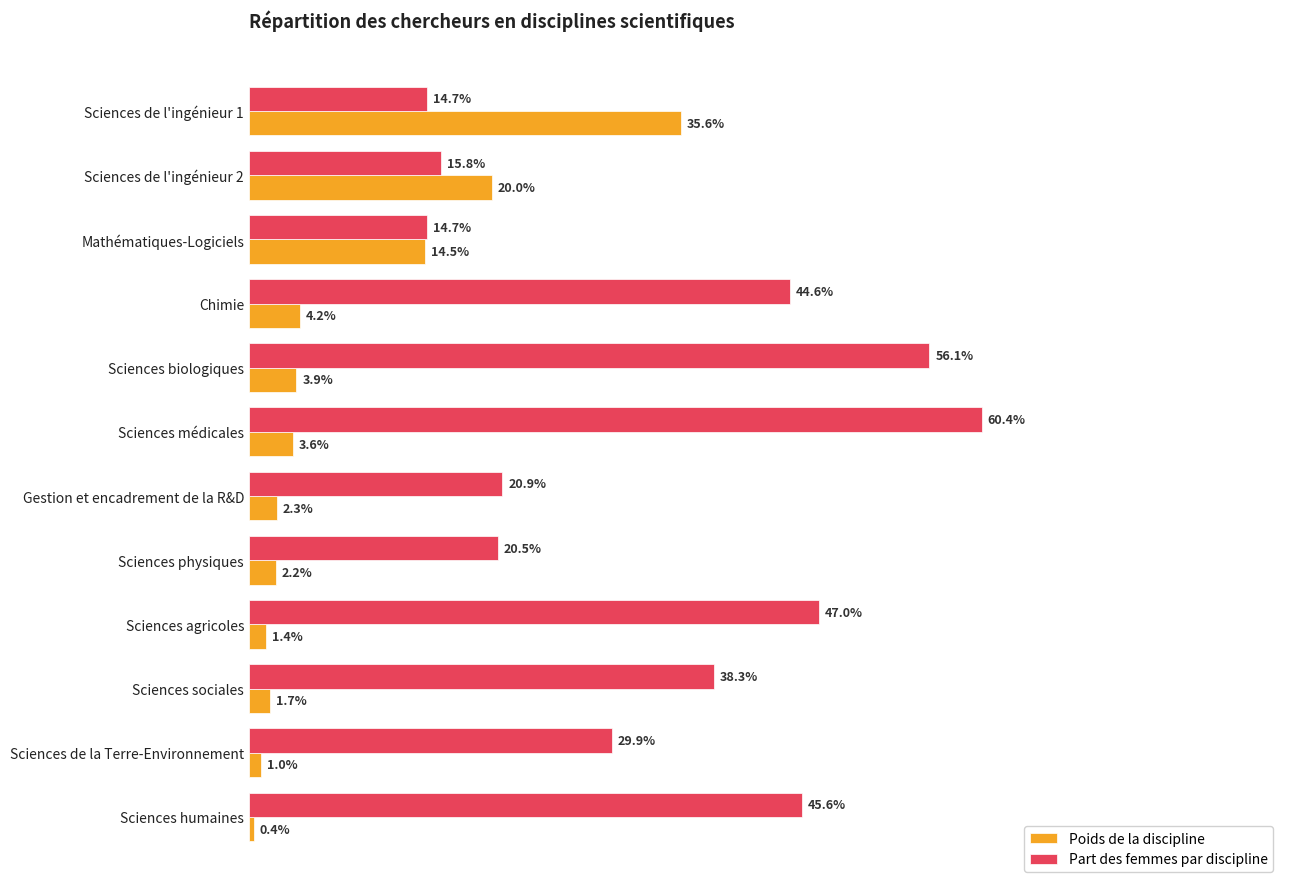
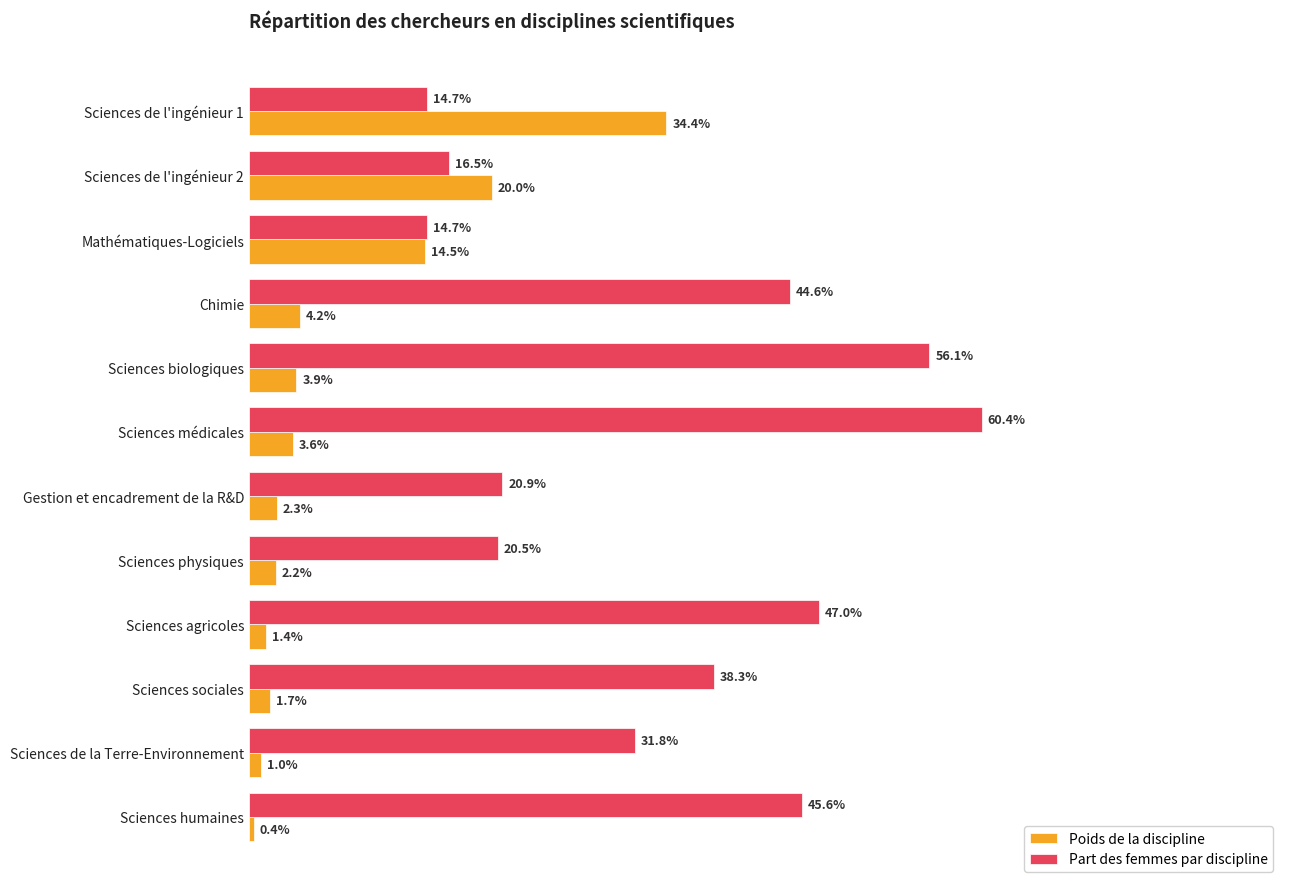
  {
    "Poids de la discipline": {
-     "Sciences de l'ingénieur 1": "35.6%",
+     "Sciences de l'ingénieur 1": "34.4%",
      "Sciences de l'ingénieur 2": "20.0%",
      "Mathématiques-Logiciels": "14.5%",
      "Chimie": "4.2%",
      "Sciences biologiques": "3.9%",
      "Sciences médicales": "3.6%",
      "Gestion et encadrement de la R&D": "2.3%",
      "Sciences physiques": "2.2%",
      "Sciences agricoles": "1.4%",
      "Sciences sociales": "1.7%",
      "Sciences de la Terre-Environnement": "1.0%",
      "Sciences humaines": "0.4%"
    },
    "Part des femmes par discipline": {
      "Sciences de l'ingénieur 1": "14.7%",
-     "Sciences de l'ingénieur 2": "15.8%",
+     "Sciences de l'ingénieur 2": "16.5%",
      "Mathématiques-Logiciels": "14.7%",
      "Chimie": "44.6%",
      "Sciences biologiques": "56.1%",
      "Sciences médicales": "60.4%",
      "Gestion et encadrement de la R&D": "20.9%",
      "Sciences physiques": "20.5%",
      "Sciences agricoles": "47.0%",
      "Sciences sociales": "38.3%",
-     "Sciences de la Terre-Environnement": "29.9%",
+     "Sciences de la Terre-Environnement": "31.8%",
      "Sciences humaines": "45.6%"
    }
  }
